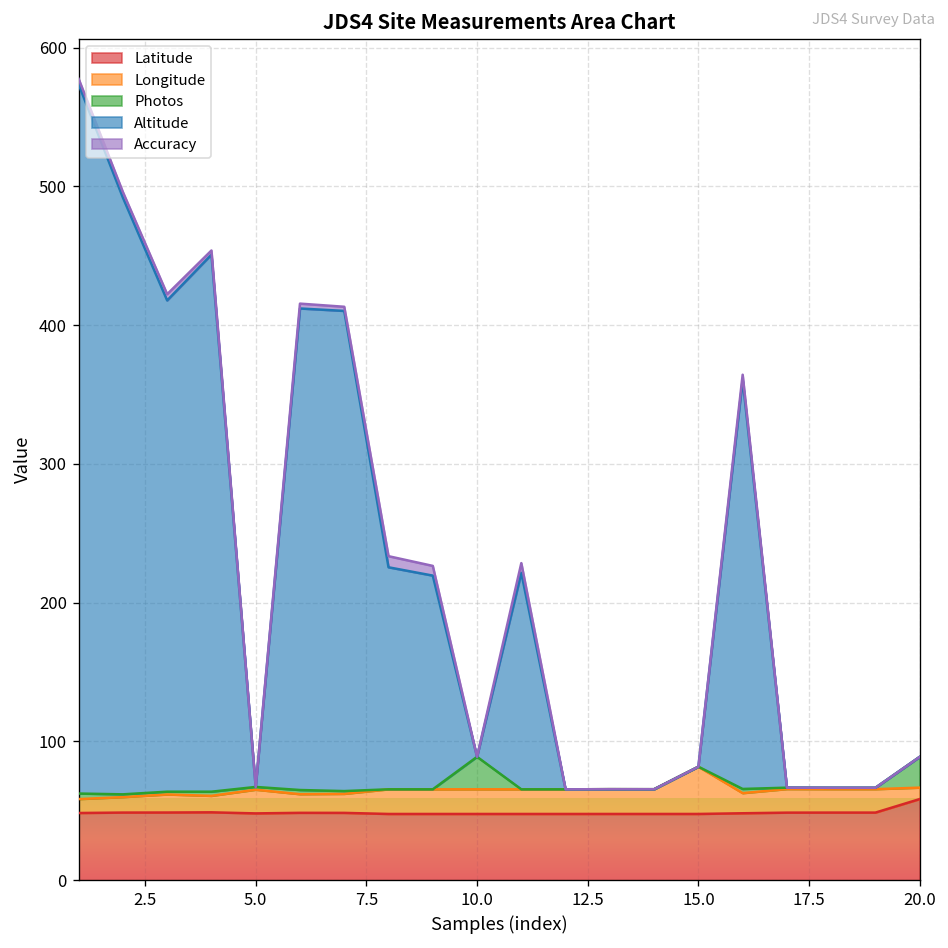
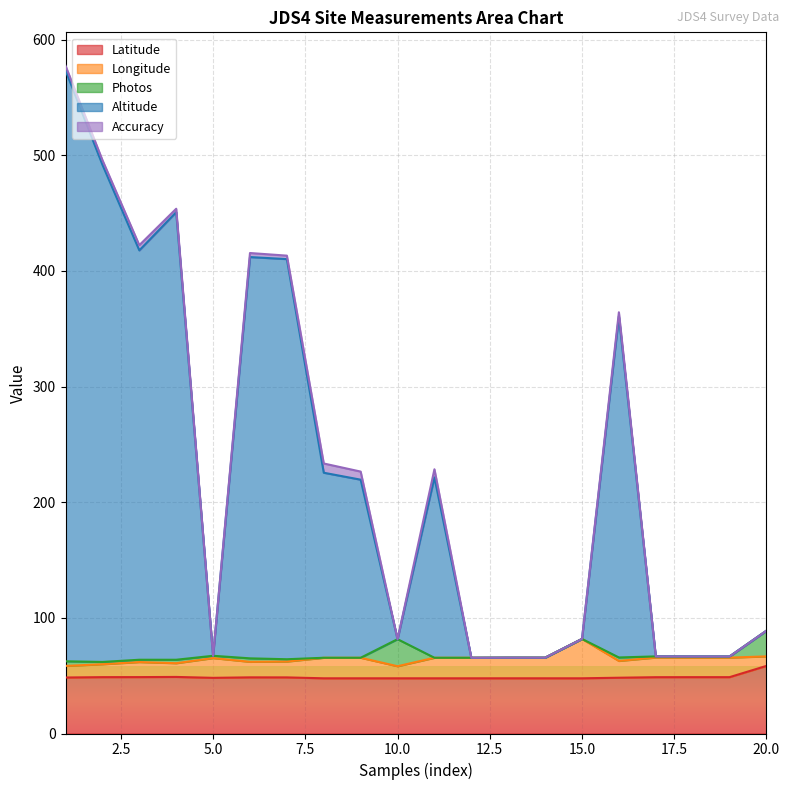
  {
    "Latitude": {
      "5.0": 48,
      "10.0": 48,
      "15.0": 48,
      "20.0": 58
    },
    "Longitude": {
-     "10.0": 18,
+     "10.0": 10,
      "20.0": 8
    }
  }
